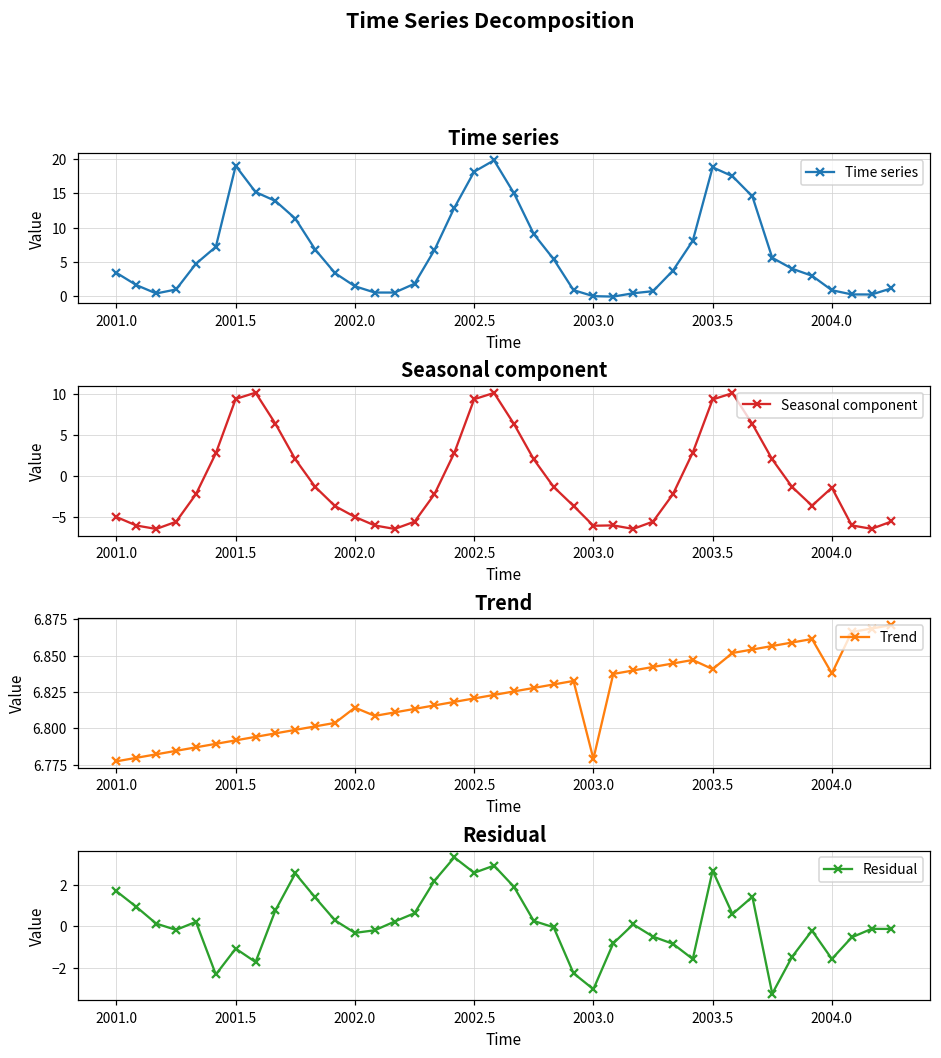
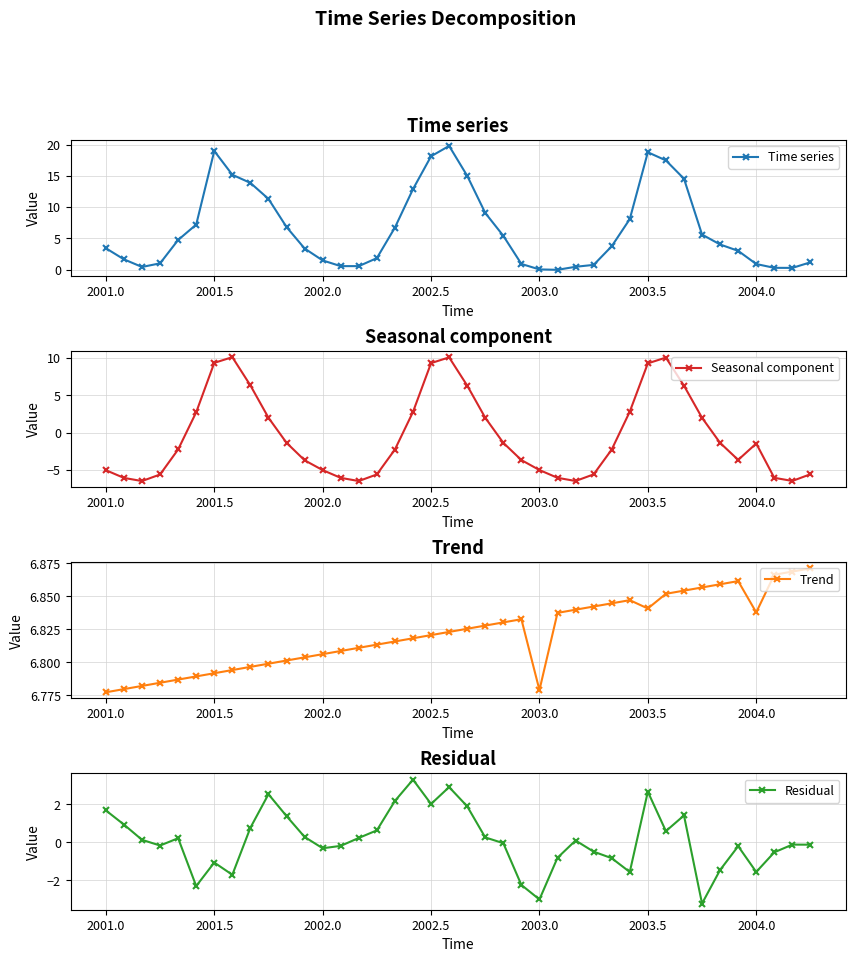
  {
    "Time series": {
      "2001.0": 3,
      "2001.5": 19,
      "2002.0": 1,
      "2002.5": 18,
      "2003.0": 0,
      "2003.5": 19,
      "2004.0": 1
    },
    "Seasonal component": {
      "2001.0": -5,
      "2001.5": 9,
      "2002.0": -5,
      "2002.5": 9,
-     "2003.0": -6,
+     "2003.0": -5,
      "2003.5": 9,
      "2004.0": -1
    },
    "Trend": {
      "2001.0": 6.777,
      "2001.5": 6.792,
-     "2002.0": 6.814,
+     "2002.0": 6.806,
      "2002.5": 6.821,
      "2003.0": 6.779,
      "2003.5": 6.841,
      "2004.0": 6.838
    },
    "Residual": {
      "2001.0": 1.7,
      "2001.5": -1.1,
      "2002.0": -0.3,
-     "2002.5": 2.6,
+     "2002.5": 2.0,
      "2003.0": -3.0,
      "2003.5": 2.7,
      "2004.0": -1.6
    }
  }
